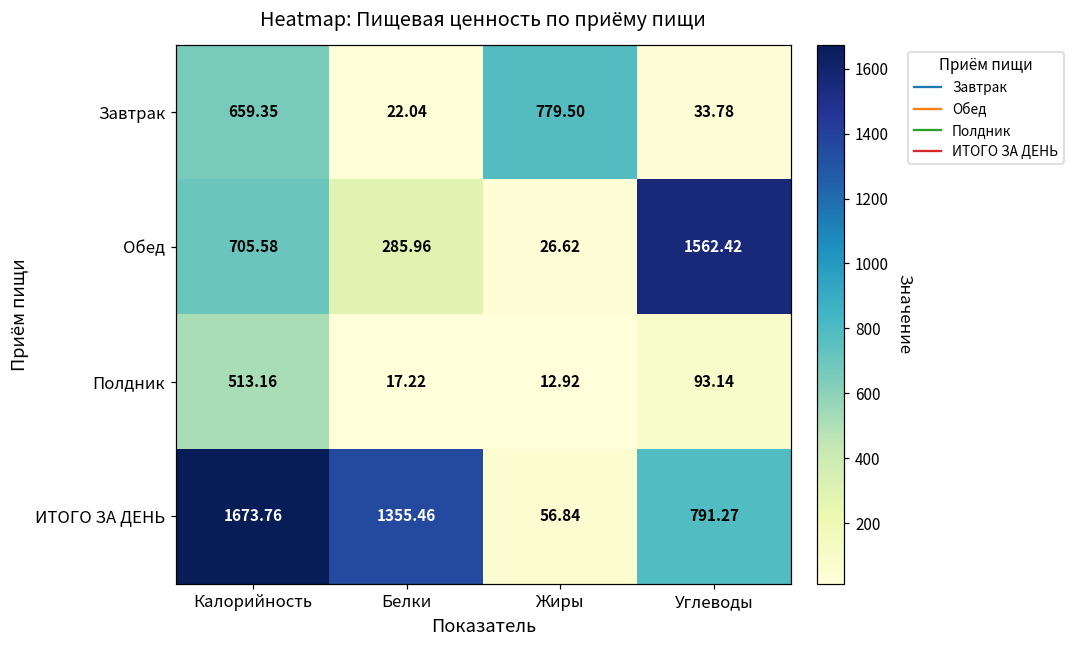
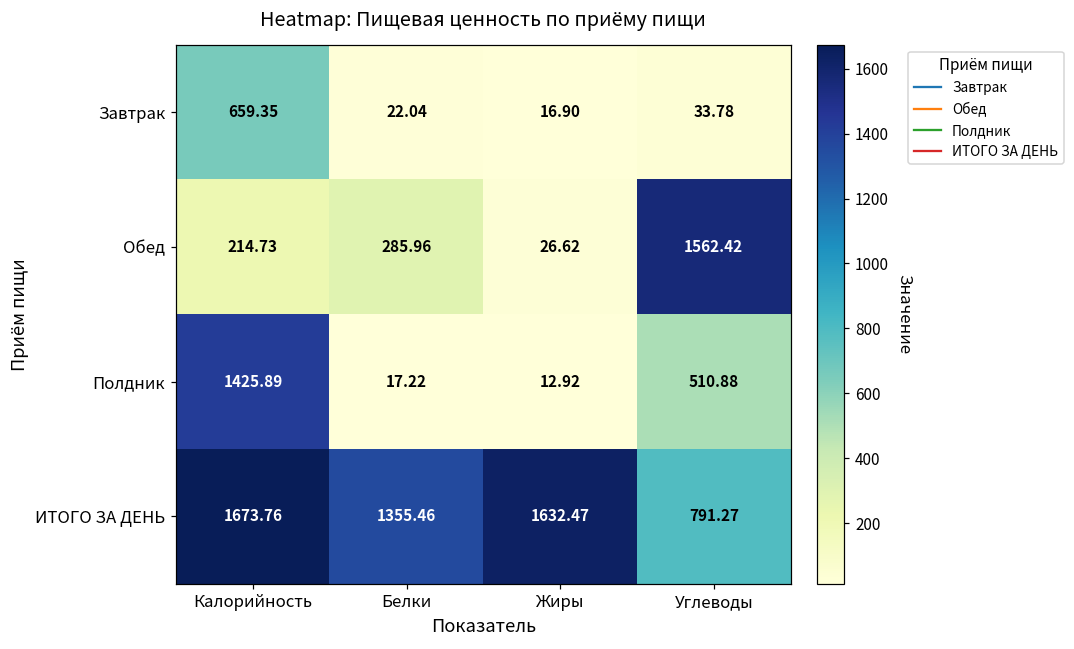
  {
    "Завтрак": {
      "Калорийность": 659.35,
      "Белки": 22.04,
-     "Жиры": 779.50,
+     "Жиры": 16.90,
      "Углеводы": 33.78
    },
    "Обед": {
-     "Калорийность": 705.58,
+     "Калорийность": 214.73,
      "Белки": 285.96,
      "Жиры": 26.62,
      "Углеводы": 1562.42
    },
    "Полдник": {
-     "Калорийность": 513.16,
+     "Калорийность": 1425.89,
      "Белки": 17.22,
      "Жиры": 12.92,
-     "Углеводы": 93.14
+     "Углеводы": 510.88
    },
    "ИТОГО ЗА ДЕНЬ": {
      "Калорийность": 1673.76,
      "Белки": 1355.46,
-     "Жиры": 56.84,
+     "Жиры": 1632.47,
      "Углеводы": 791.27
    }
  }
